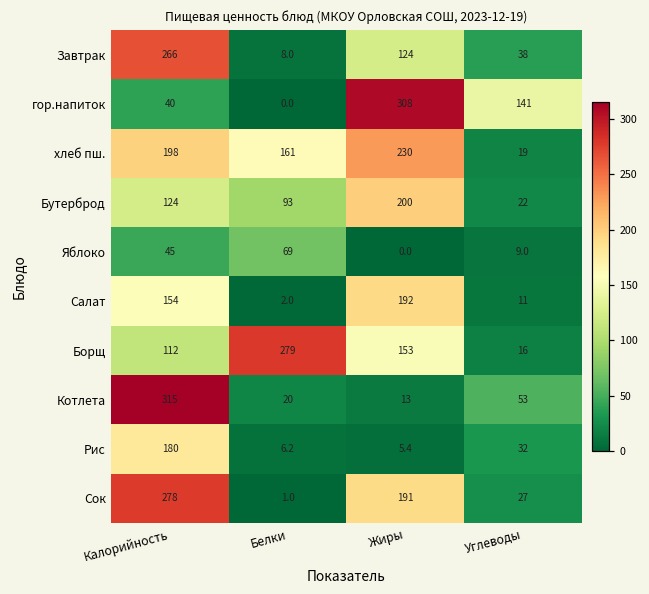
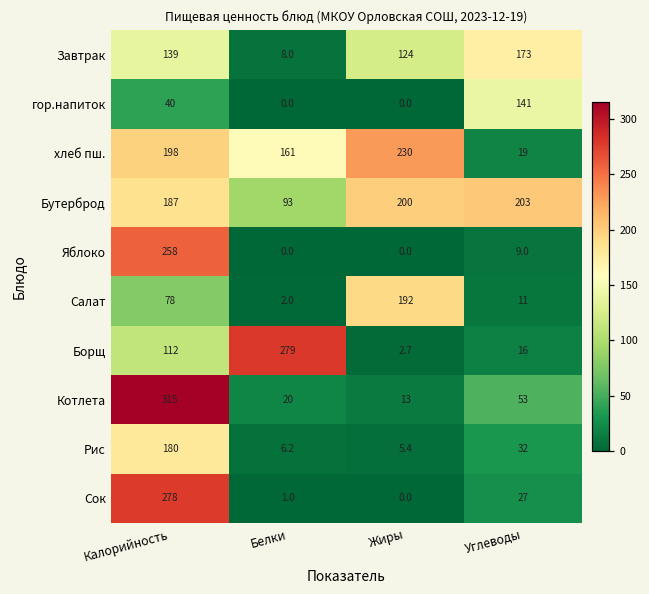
  {
    "Завтрак": {
-     "Калорийность": 266,
+     "Калорийность": 139,
      "Белки": 8.0,
      "Жиры": 124,
-     "Углеводы": 38
+     "Углеводы": 173
    },
    "гор.напиток": {
      "Калорийность": 40,
      "Белки": 0.0,
-     "Жиры": 308,
+     "Жиры": 0.0,
      "Углеводы": 141
    },
    "хлеб пш.": {
      "Калорийность": 198,
      "Белки": 161,
      "Жиры": 230,
      "Углеводы": 19
    },
    "Бутерброд": {
-     "Калорийность": 124,
+     "Калорийность": 187,
      "Белки": 93,
      "Жиры": 200,
-     "Углеводы": 22
+     "Углеводы": 203
    },
    "Яблоко": {
-     "Калорийность": 45,
-     "Белки": 69,
+     "Калорийность": 258,
+     "Белки": 0.0,
      "Жиры": 0.0,
      "Углеводы": 9.0
    },
    "Салат": {
-     "Калорийность": 154,
+     "Калорийность": 78,
      "Белки": 2.0,
      "Жиры": 192,
      "Углеводы": 11
    },
    "Борщ": {
      "Калорийность": 112,
      "Белки": 279,
-     "Жиры": 153,
+     "Жиры": 2.7,
      "Углеводы": 16
    },
    "Котлета": {
      "Калорийность": 315,
      "Белки": 20,
      "Жиры": 13,
      "Углеводы": 53
    },
    "Рис": {
      "Калорийность": 180,
      "Белки": 6.2,
      "Жиры": 5.4,
      "Углеводы": 32
    },
    "Сок": {
      "Калорийность": 278,
      "Белки": 1.0,
-     "Жиры": 191,
+     "Жиры": 0.0,
      "Углеводы": 27
    }
  }
